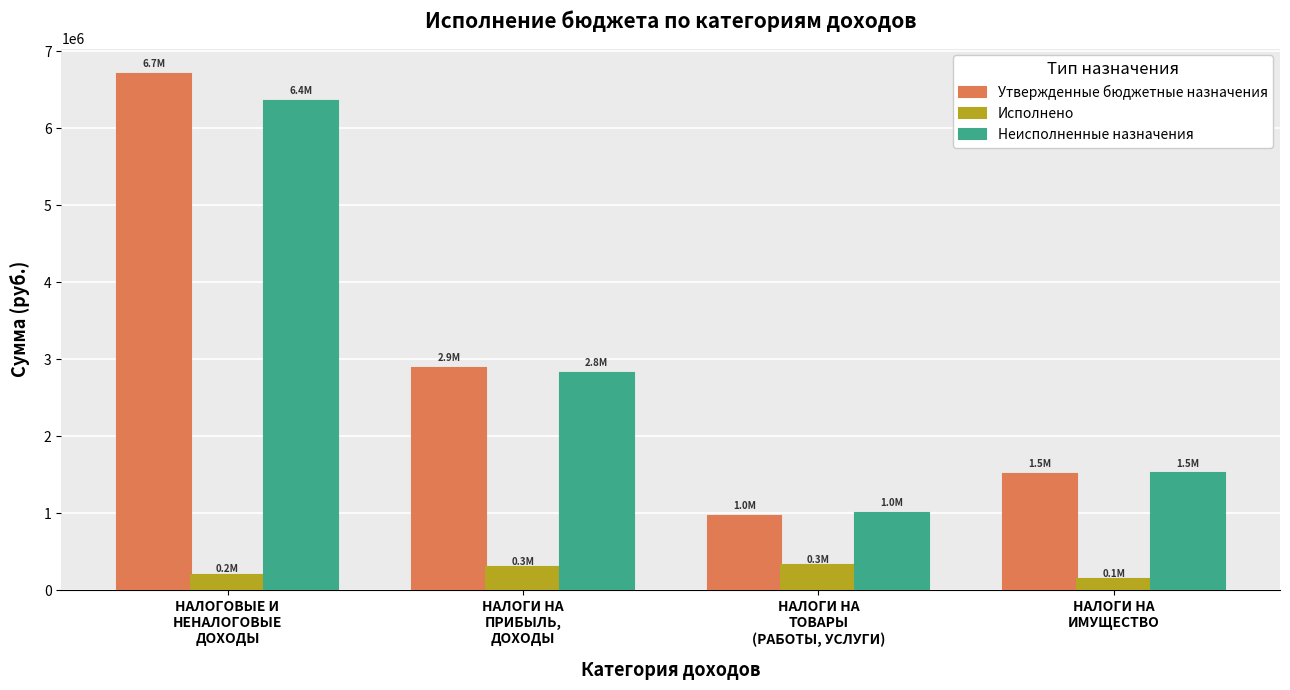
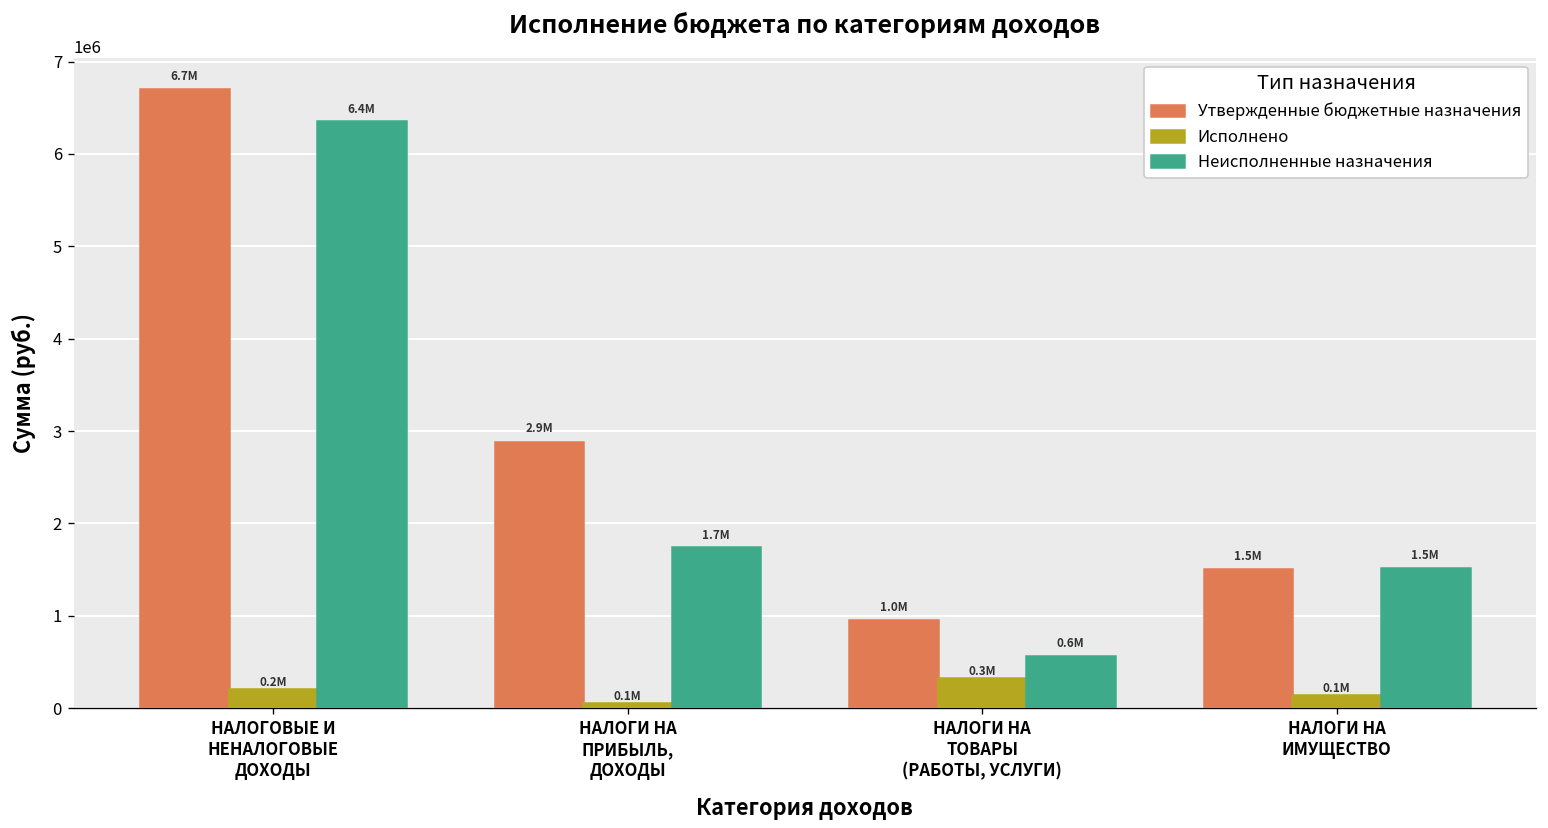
  {
    "Утвержденные бюджетные назначения": {
      "НАЛОГОВЫЕ И НЕНАЛОГОВЫЕ ДОХОДЫ": "6.7M",
      "НАЛОГИ НА ПРИБЫЛЬ, ДОХОДЫ": "2.9M",
      "НАЛОГИ НА ТОВАРЫ (РАБОТЫ, УСЛУГИ)": "1.0M",
      "НАЛОГИ НА ИМУЩЕСТВО": "1.5M"
    },
    "Исполнено": {
      "НАЛОГОВЫЕ И НЕНАЛОГОВЫЕ ДОХОДЫ": "0.2M",
-     "НАЛОГИ НА ПРИБЫЛЬ, ДОХОДЫ": "0.3M",
+     "НАЛОГИ НА ПРИБЫЛЬ, ДОХОДЫ": "0.1M",
      "НАЛОГИ НА ТОВАРЫ (РАБОТЫ, УСЛУГИ)": "0.3M",
      "НАЛОГИ НА ИМУЩЕСТВО": "0.1M"
    },
    "Неисполненные назначения": {
      "НАЛОГОВЫЕ И НЕНАЛОГОВЫЕ ДОХОДЫ": "6.4M",
-     "НАЛОГИ НА ПРИБЫЛЬ, ДОХОДЫ": "2.8M",
-     "НАЛОГИ НА ТОВАРЫ (РАБОТЫ, УСЛУГИ)": "1.0M",
+     "НАЛОГИ НА ПРИБЫЛЬ, ДОХОДЫ": "1.7M",
+     "НАЛОГИ НА ТОВАРЫ (РАБОТЫ, УСЛУГИ)": "0.6M",
      "НАЛОГИ НА ИМУЩЕСТВО": "1.5M"
    }
  }
